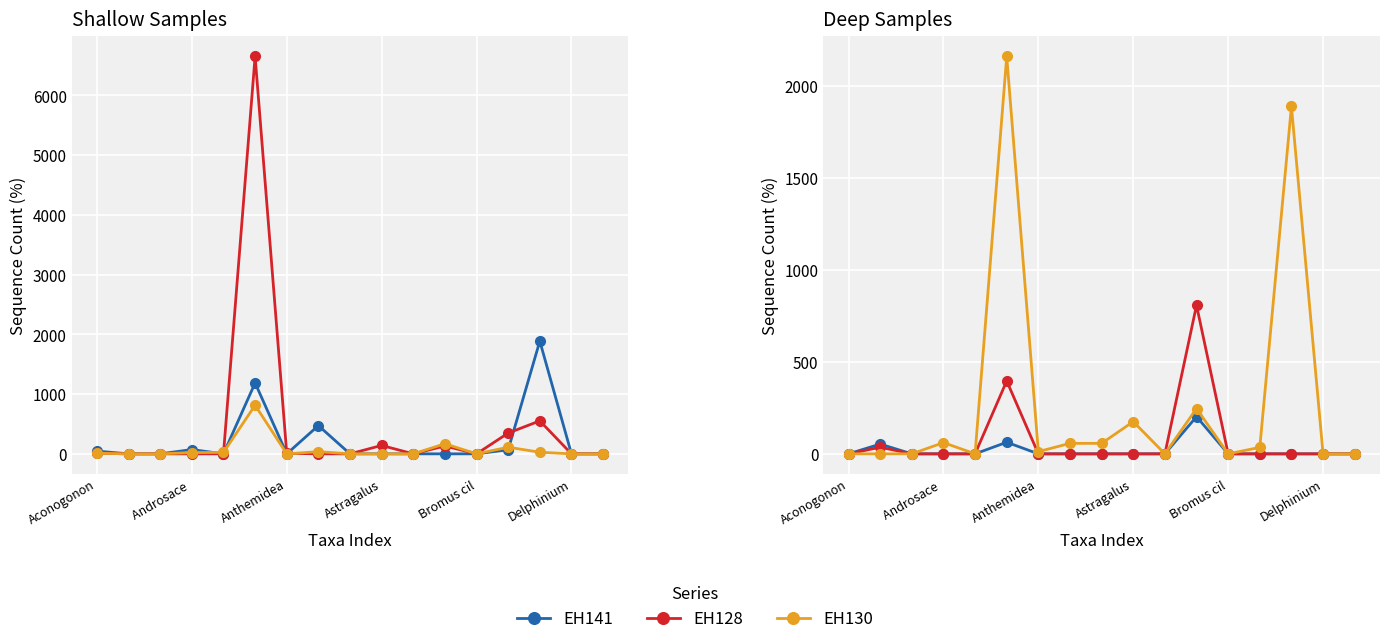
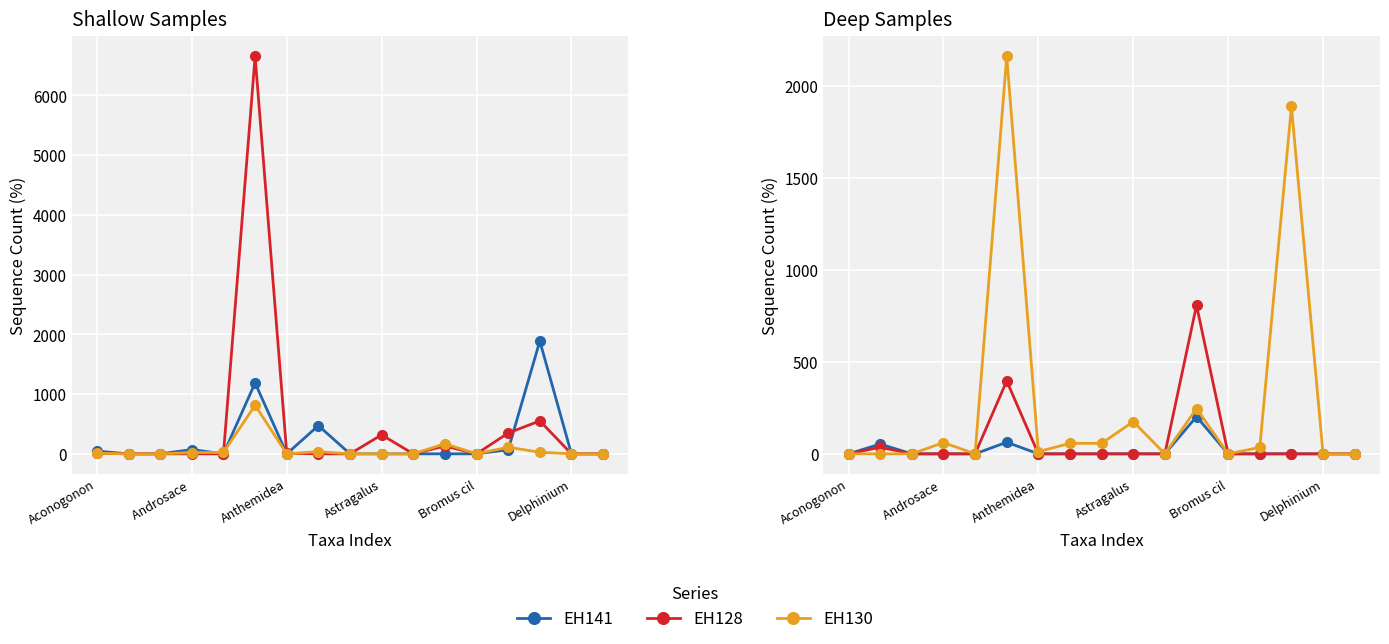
  {
    "Shallow Samples": {
      "EH141": {
        "Androsace": 100
      },
      "EH128": {
-       "Astragalus": 100
+       "Astragalus": 300
      }
    }
  }
